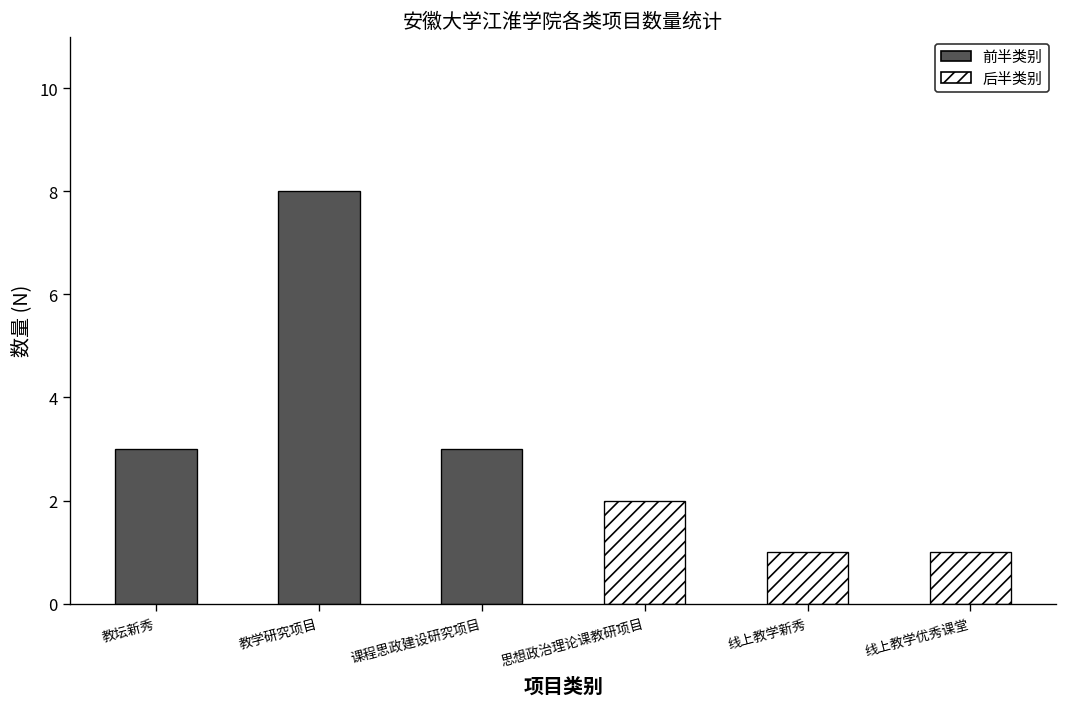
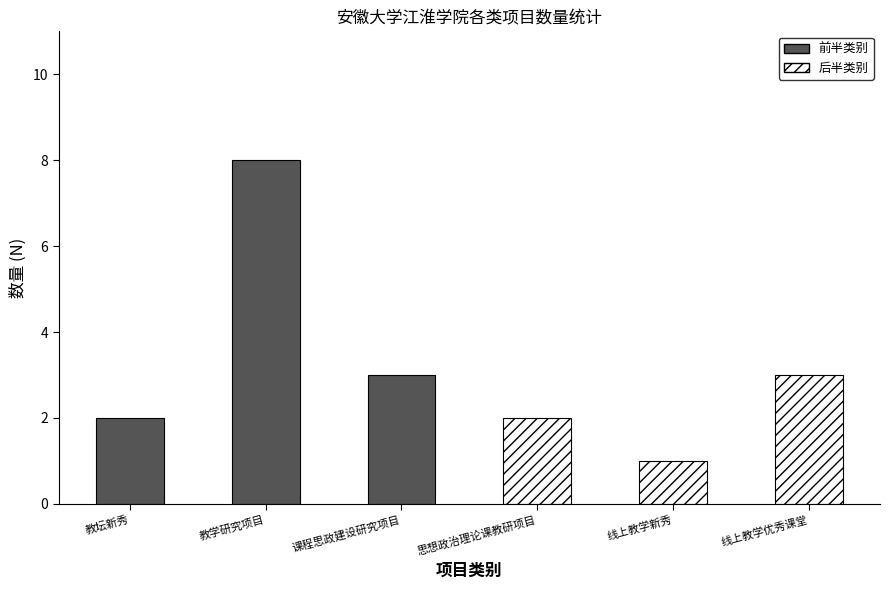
  {
    "前半类别": {
-     "教坛新秀": 3,
+     "教坛新秀": 2,
      "教学研究项目": 8,
      "课程思政建设研究项目": 3
    },
    "后半类别": {
      "思想政治理论课教研项目": 2,
      "线上教学新秀": 1,
-     "线上教学优秀课堂": 1
+     "线上教学优秀课堂": 3
    }
  }
